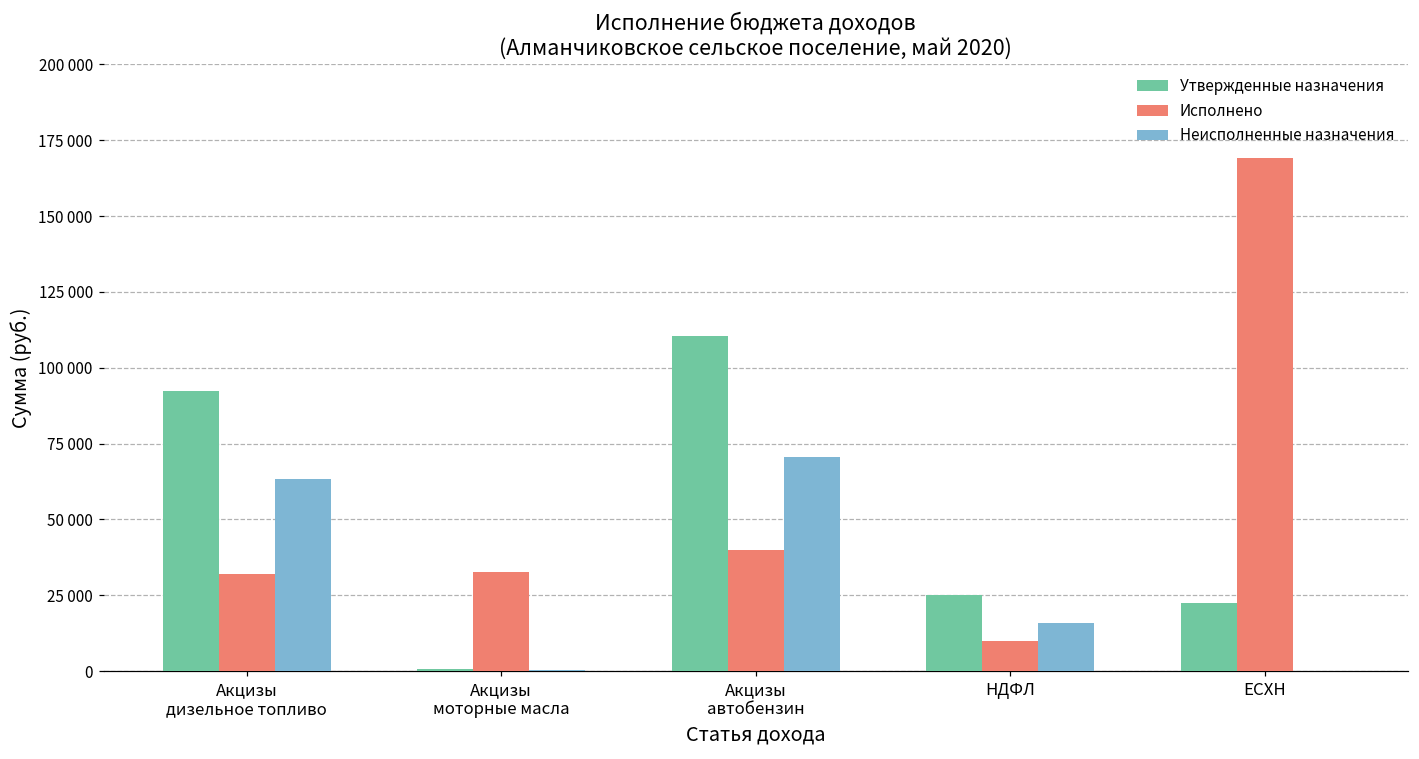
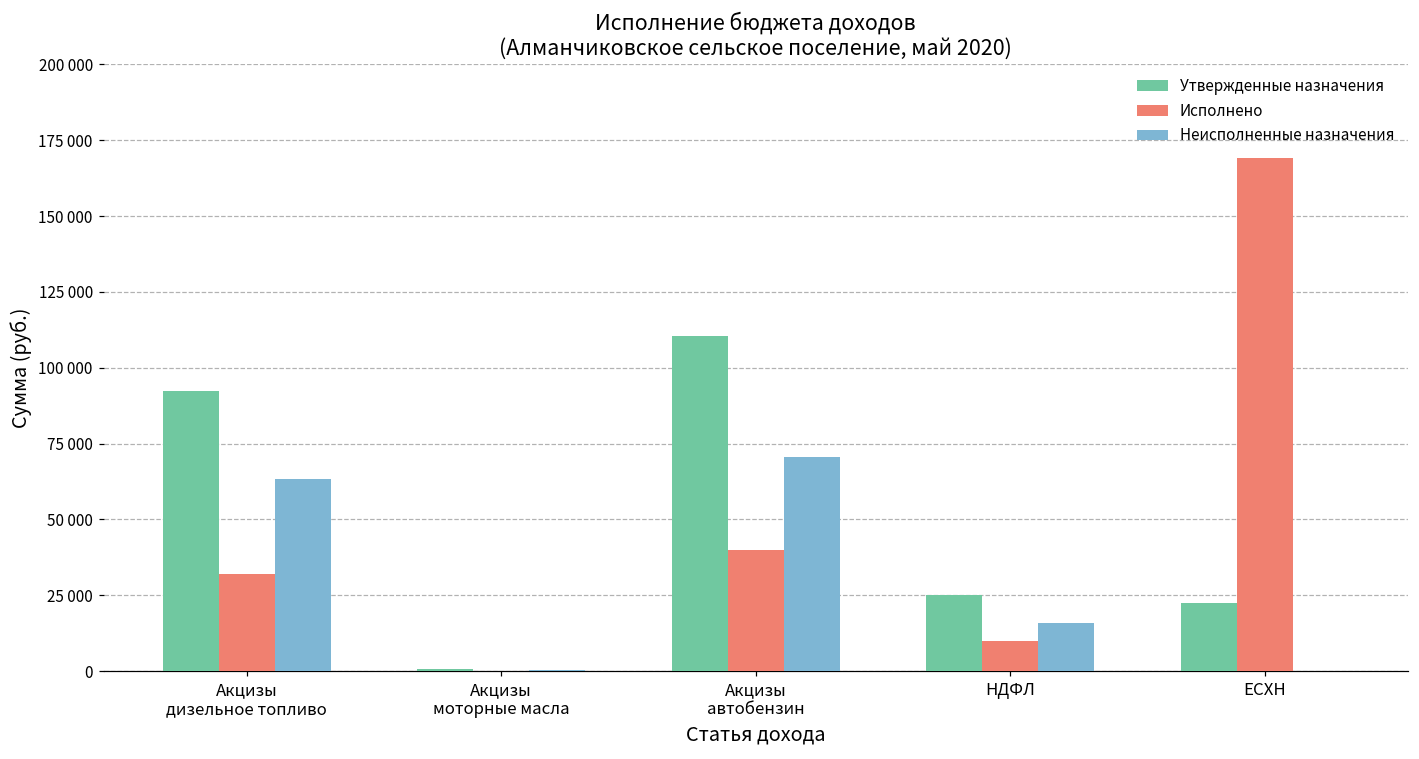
  {
    "Исполнено": {
      "Акцизы дизельное топливо": 32000,
-     "Акцизы моторные масла": 33000,
+     "Акцизы моторные масла": 0,
      "Акцизы автобензин": 40000,
      "НДФЛ": 10000,
      "ЕСХН": 169000
    }
  }
